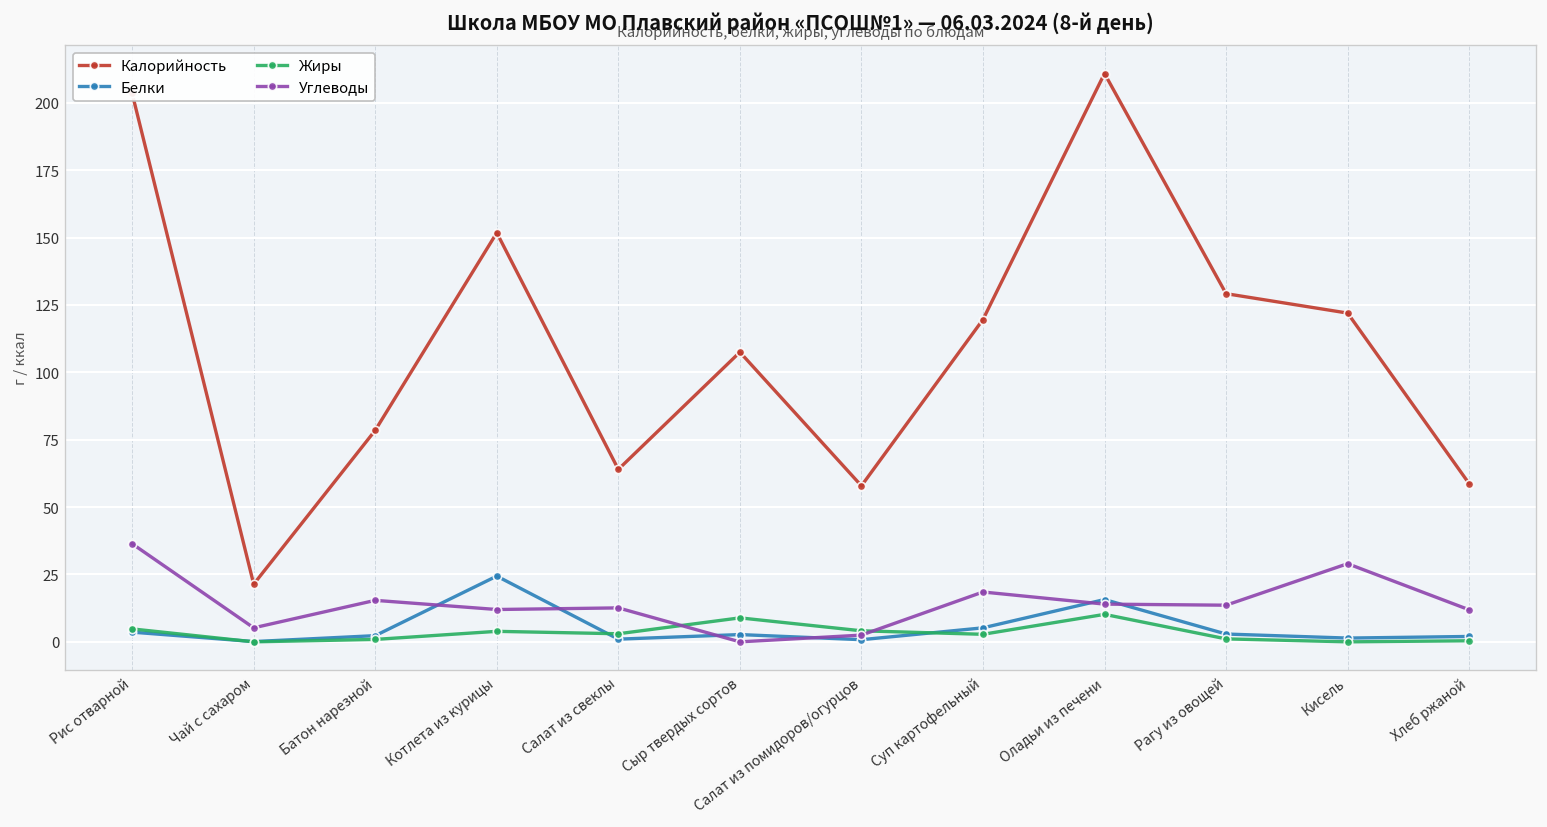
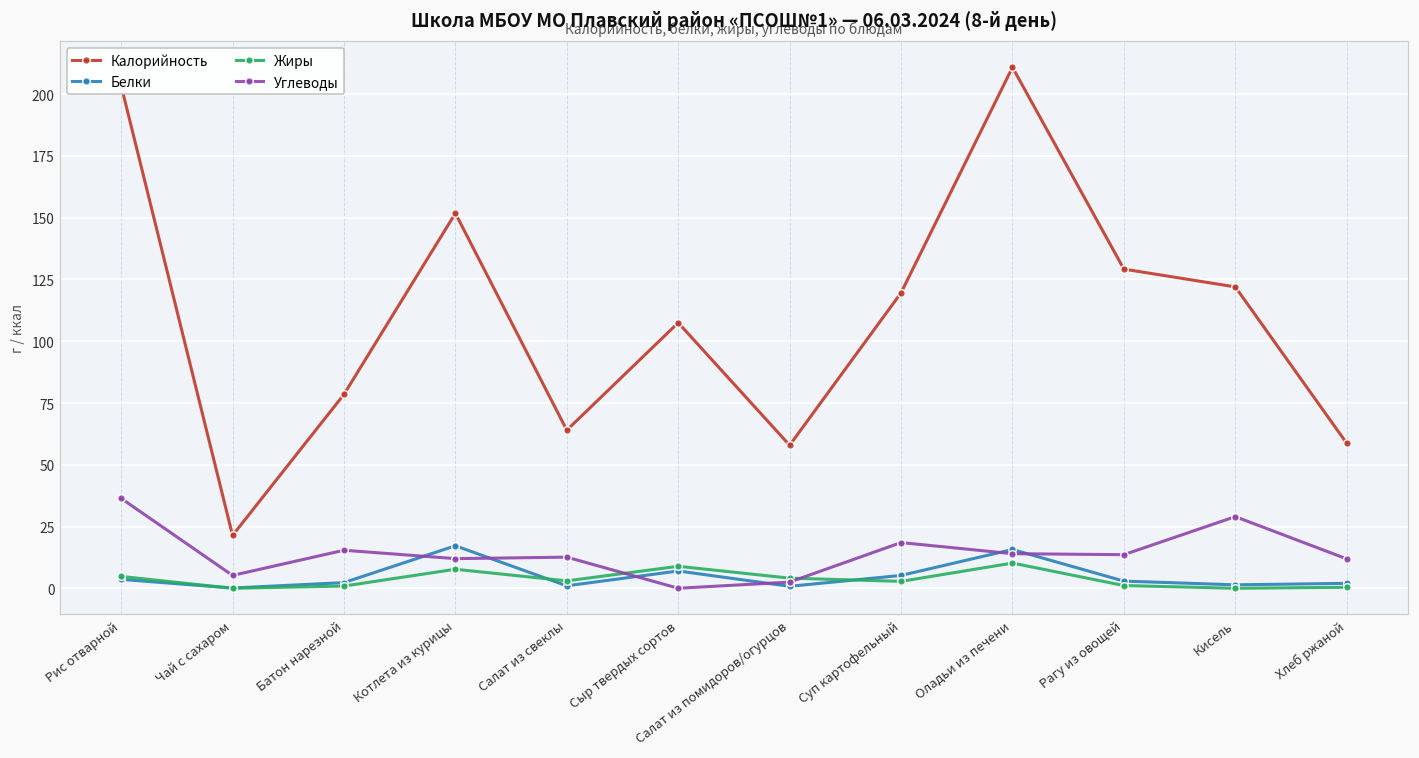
  {
    "Калорийность": {
      "Чай с сахаром": 21,
      "Батон нарезной": 79,
      "Котлета из курицы": 152,
      "Салат из свеклы": 64,
      "Сыр твердых сортов": 108,
      "Салат из помидоров/огурцов": 58,
      "Суп картофельный": 120,
      "Оладьи из печени": 211,
      "Рагу из овощей": 129,
      "Кисель": 122,
      "Хлеб ржаной": 59
    },
    "Белки": {
      "Рис отварной": 4,
      "Батон нарезной": 2,
-     "Котлета из курицы": 24,
+     "Котлета из курицы": 17,
      "Салат из свеклы": 1,
-     "Сыр твердых сортов": 3,
+     "Сыр твердых сортов": 7,
      "Салат из помидоров/огурцов": 1,
      "Суп картофельный": 5,
      "Оладьи из печени": 16,
      "Рагу из овощей": 3,
      "Кисель": 1,
      "Хлеб ржаной": 2
    },
    "Жиры": {
      "Рис отварной": 5,
      "Батон нарезной": 1,
-     "Котлета из курицы": 4,
+     "Котлета из курицы": 8,
      "Салат из свеклы": 3,
      "Сыр твердых сортов": 9,
      "Салат из помидоров/огурцов": 4,
      "Суп картофельный": 3,
      "Оладьи из печени": 10,
      "Рагу из овощей": 1,
      "Кисель": 0,
      "Хлеб ржаной": 0
    },
    "Углеводы": {
      "Рис отварной": 36,
      "Чай с сахаром": 5,
      "Батон нарезной": 15,
      "Котлета из курицы": 12,
      "Салат из свеклы": 13,
      "Сыр твердых сортов": 0,
      "Салат из помидоров/огурцов": 3,
      "Суп картофельный": 19,
      "Оладьи из печени": 14,
      "Рагу из овощей": 14,
      "Кисель": 29,
      "Хлеб ржаной": 12
    }
  }
